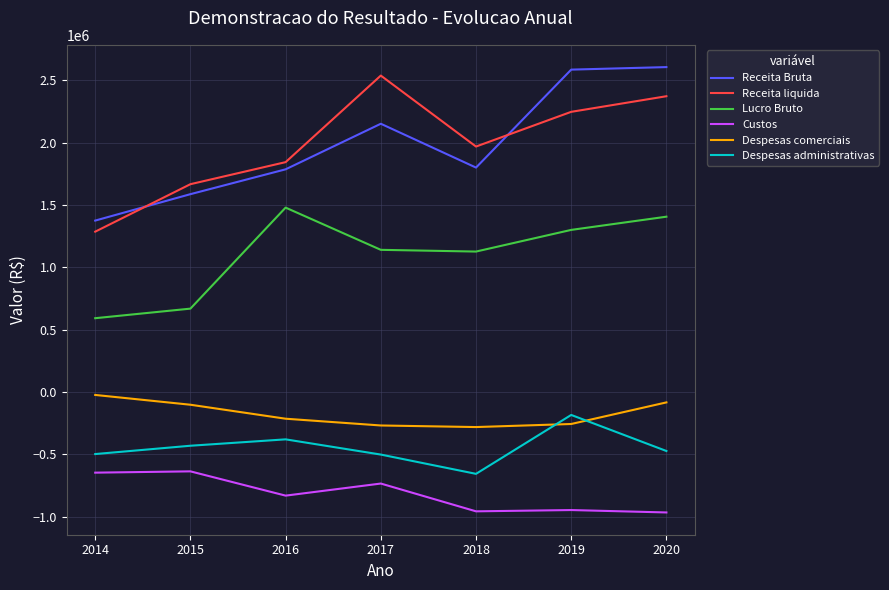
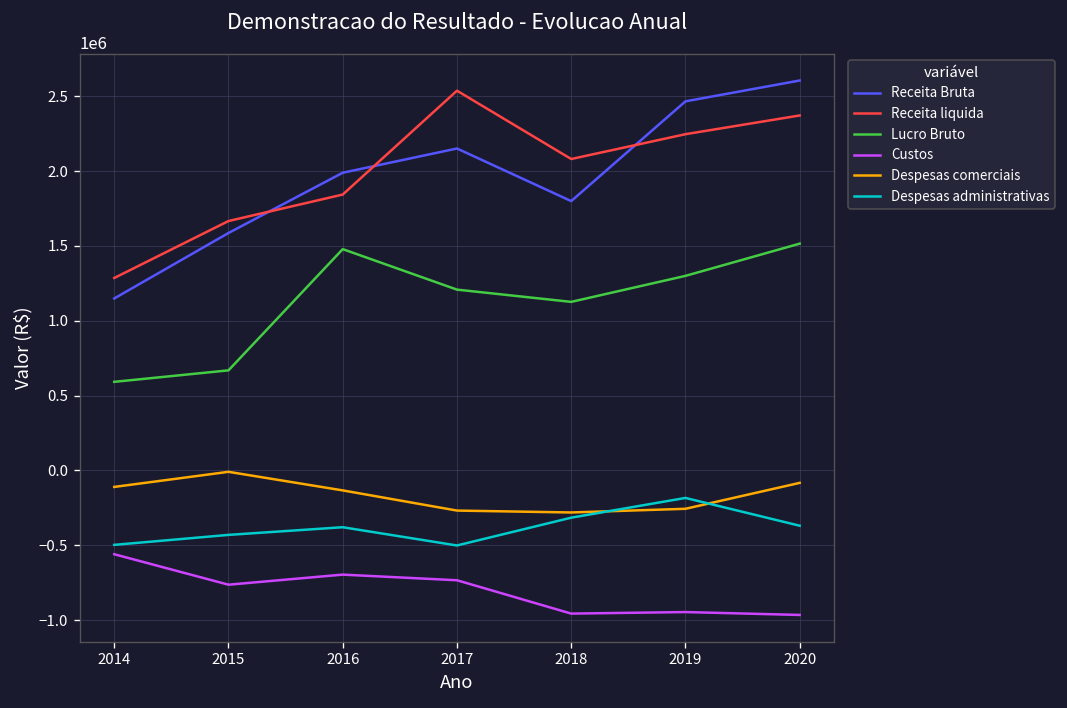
  {
    "Receita Bruta": {
-     "2014": 1370000,
+     "2014": 1150000,
      "2015": 1590000,
-     "2016": 1790000,
+     "2016": 1990000,
      "2017": 2150000,
      "2018": 1800000,
-     "2019": 2590000,
+     "2019": 2470000,
      "2020": 2610000
    },
    "Receita liquida": {
      "2014": 1290000,
      "2015": 1670000,
      "2016": 1840000,
      "2017": 2540000,
-     "2018": 1970000,
+     "2018": 2080000,
      "2019": 2250000,
      "2020": 2370000
    },
    "Lucro Bruto": {
      "2014": 590000,
      "2015": 670000,
      "2016": 1480000,
-     "2017": 1140000,
+     "2017": 1210000,
      "2018": 1130000,
      "2019": 1300000,
-     "2020": 1410000
+     "2020": 1520000
    },
    "Custos": {
-     "2014": -650000,
-     "2015": -640000,
-     "2016": -830000,
+     "2014": -560000,
+     "2015": -760000,
+     "2016": -700000,
      "2017": -730000,
      "2018": -960000,
      "2019": -950000,
      "2020": -970000
    },
    "Despesas comerciais": {
-     "2014": -20000,
-     "2015": -100000,
-     "2016": -210000,
+     "2014": -110000,
+     "2015": -10000,
+     "2016": -130000,
      "2017": -270000,
      "2018": -280000,
      "2019": -260000,
      "2020": -80000
    },
    "Despesas administrativas": {
      "2014": -500000,
      "2015": -430000,
      "2016": -380000,
      "2017": -500000,
-     "2018": -660000,
+     "2018": -320000,
      "2019": -180000,
-     "2020": -470000
+     "2020": -370000
    }
  }
